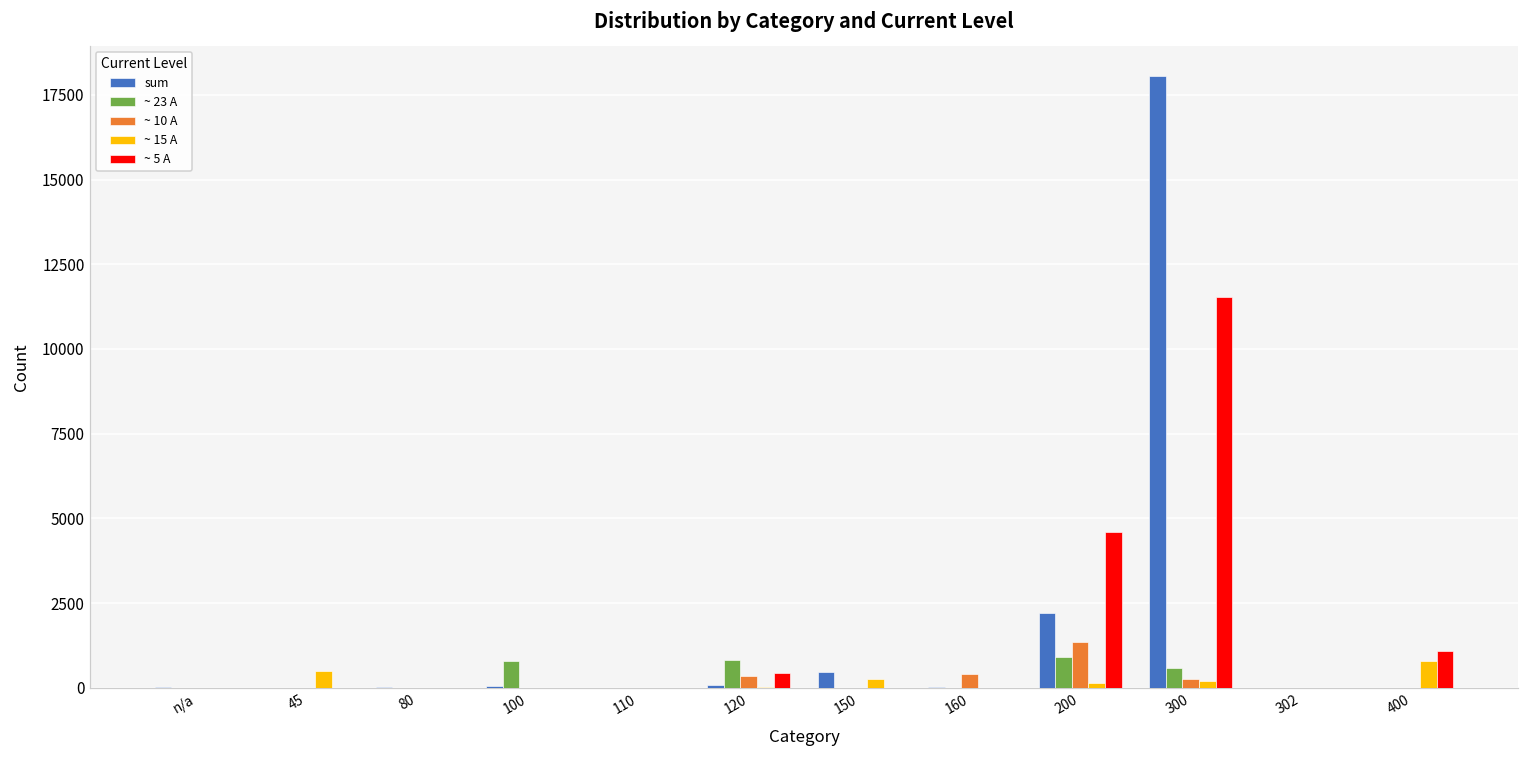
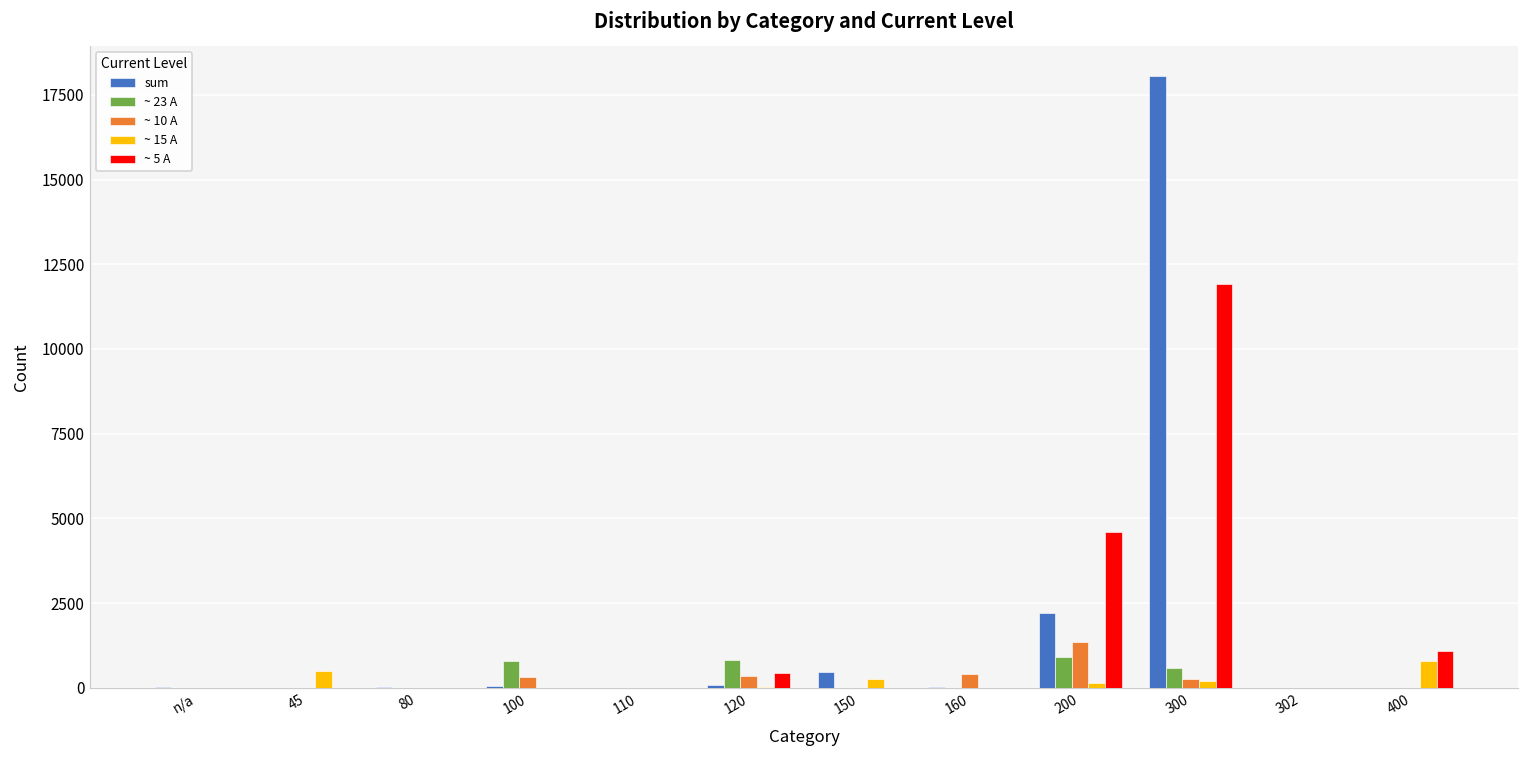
  {
    "sum": {
      "120": 100,
      "150": 500,
      "200": 2200,
      "300": 18000
    },
    "~ 23 A": {
      "45": 0,
      "100": 800,
      "110": 0,
      "120": 800,
      "150": 0,
      "200": 900,
      "300": 600,
      "302": 0,
      "400": 0
    },
    "~ 10 A": {
      "n/a": 0,
      "45": 0,
-     "100": 0,
+     "100": 300,
      "110": 0,
      "120": 400,
      "150": 0,
      "160": 400,
      "200": 1400,
      "300": 300,
      "302": 0
    },
    "~ 15 A": {
      "45": 500,
      "80": 0,
      "150": 300,
      "200": 100,
      "300": 200,
      "302": 0,
      "400": 800
    },
    "~ 5 A": {
      "45": 0,
      "80": 0,
      "110": 0,
      "120": 400,
      "150": 0,
      "160": 0,
      "200": 4600,
-     "300": 11500,
+     "300": 11900,
      "400": 1100
    }
  }
